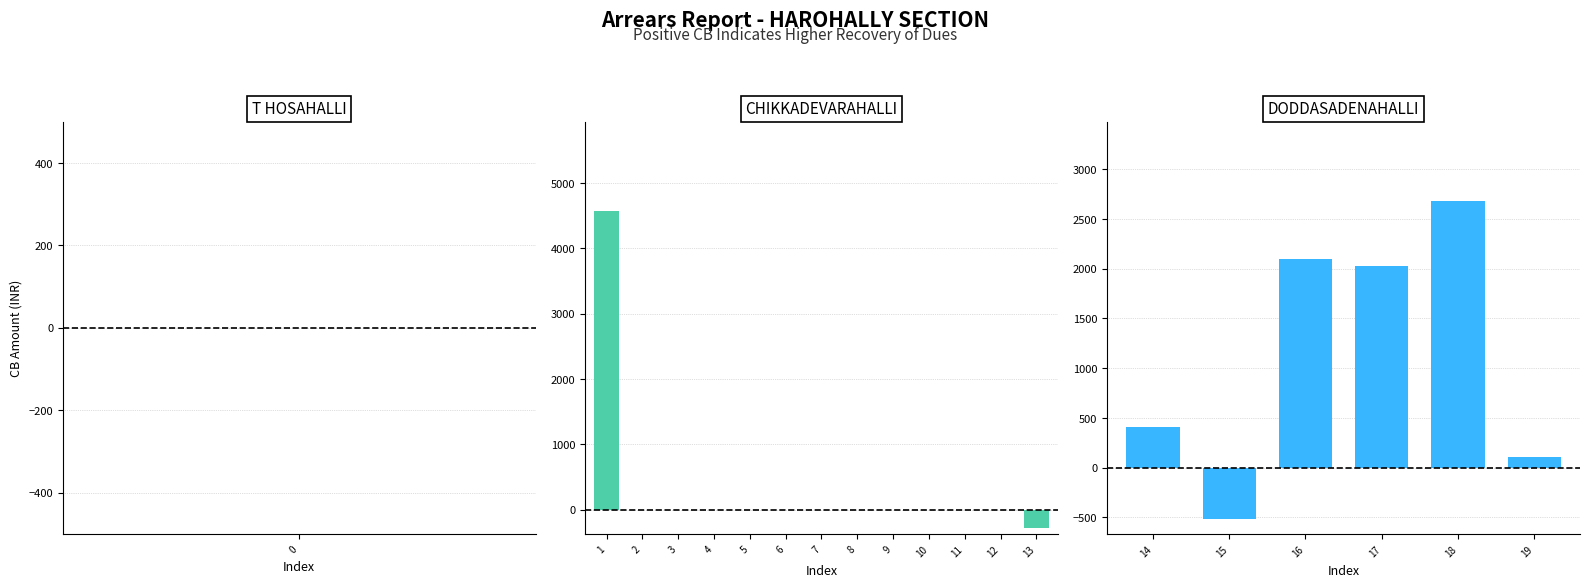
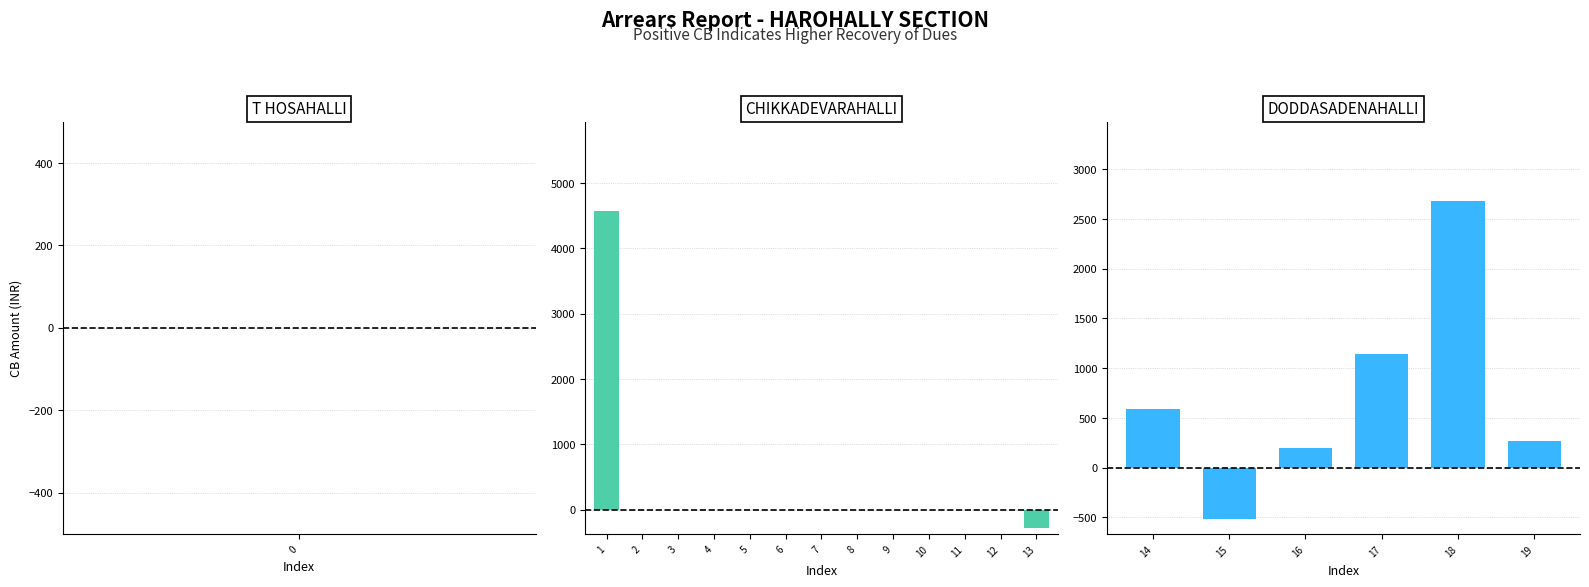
  {
    "T HOSAHALLI": {
      "0": 0
    },
    "CHIKKADEVARAHALLI": {
      "1": 4600,
      "2": 0,
      "3": 0,
      "4": 0,
      "5": 0,
      "6": 0,
      "7": 0,
      "8": 0,
      "9": 0,
      "10": 0,
      "11": 0,
      "12": 0,
      "13": -300
    },
    "DODDASADENAHALLI": {
-     "14": 400,
+     "14": 600,
      "15": -500,
-     "16": 2100,
-     "17": 2000,
+     "16": 200,
+     "17": 1100,
      "18": 2700,
-     "19": 100
+     "19": 300
    }
  }
